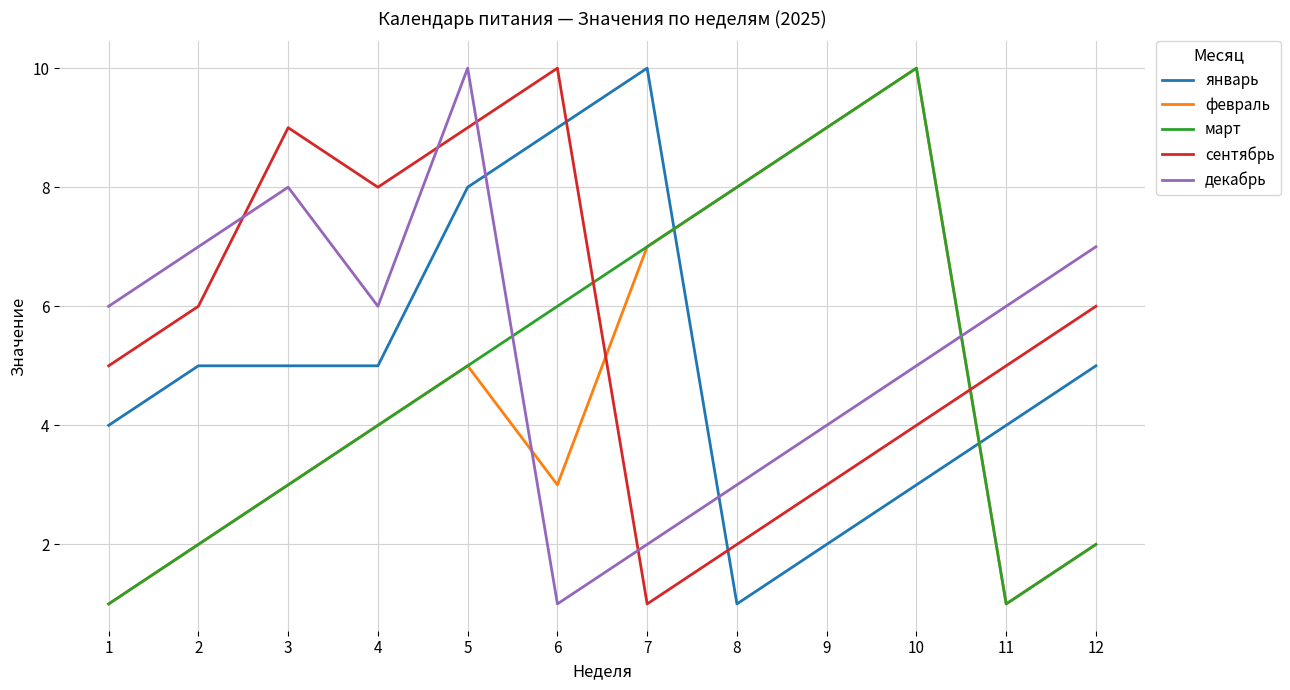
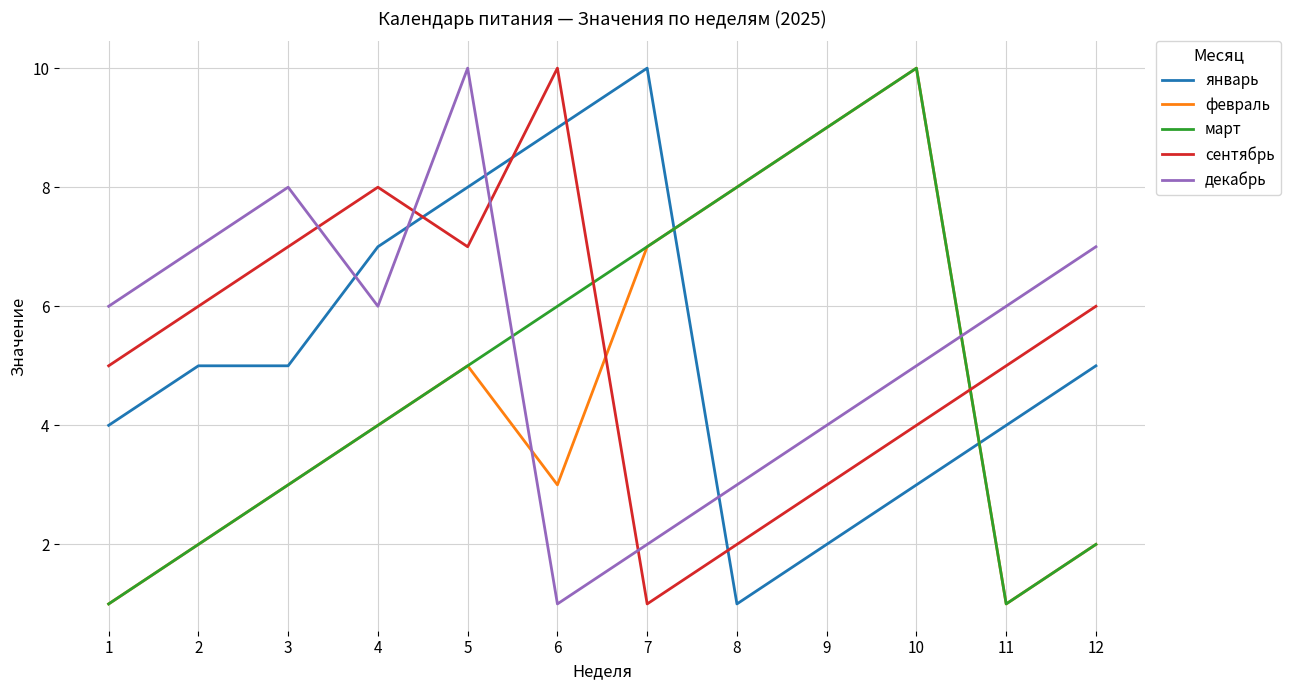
  {
    "январь": {
      "1": 4,
      "2": 5,
      "3": 5,
-     "4": 5,
+     "4": 7,
      "5": 8,
      "6": 9,
      "7": 10,
      "8": 1,
      "9": 2,
      "10": 3,
      "11": 4,
      "12": 5
    },
    "февраль": {
      "6": 3
    },
    "март": {
      "6": 6
    },
    "сентябрь": {
      "1": 5,
      "2": 6,
-     "3": 9,
+     "3": 7,
      "4": 8,
-     "5": 9,
+     "5": 7,
      "6": 10,
      "7": 1,
      "8": 2,
      "9": 3,
      "10": 4,
      "11": 5,
      "12": 6
    },
    "декабрь": {
      "1": 6,
      "2": 7,
      "3": 8,
      "4": 6,
      "5": 10,
      "6": 1,
      "7": 2,
      "8": 3,
      "9": 4,
      "10": 5,
      "11": 6,
      "12": 7
    }
  }
